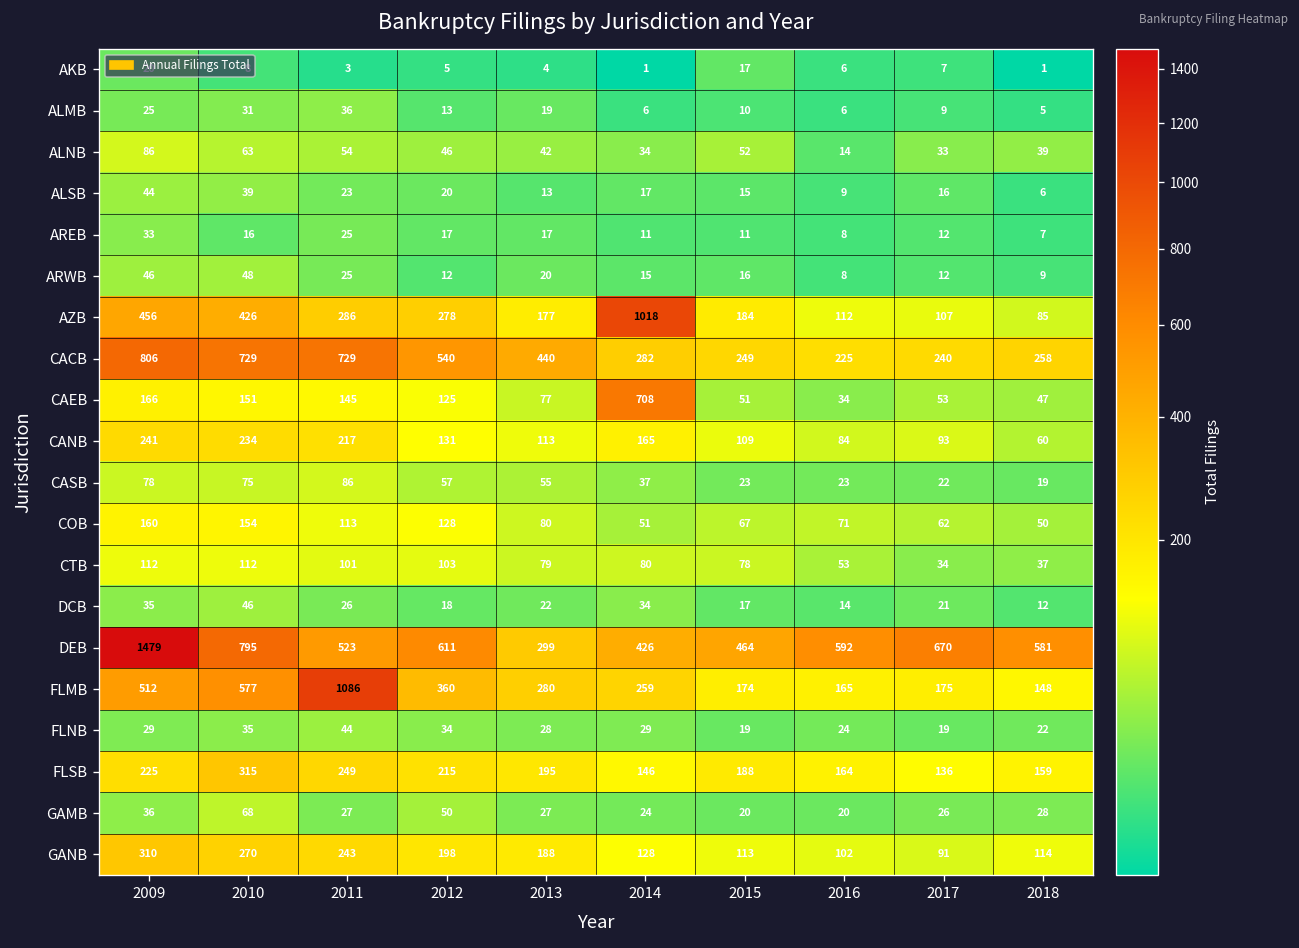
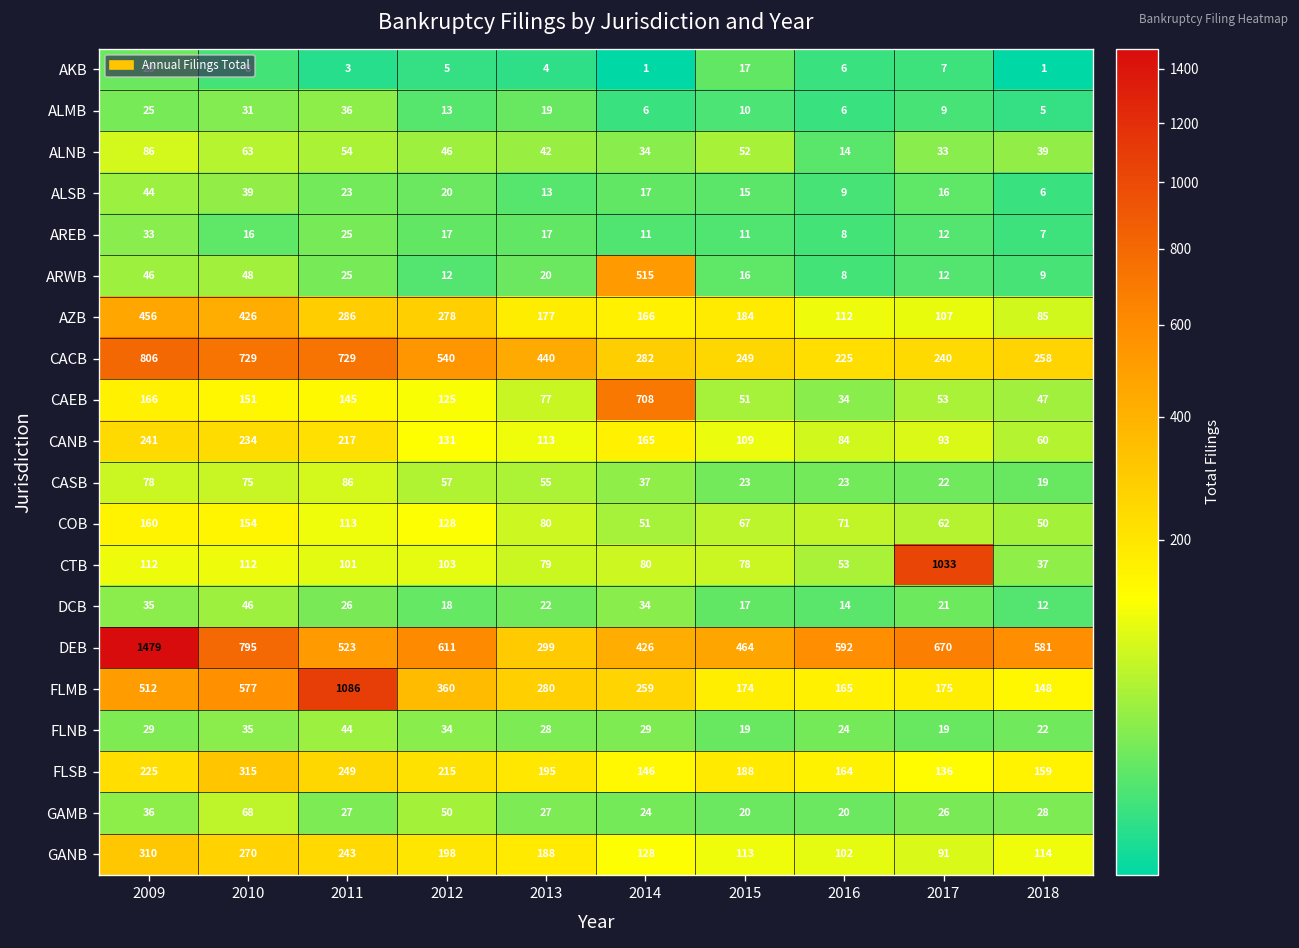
  {
    "AKB": {
      "2011": 3,
      "2012": 5,
      "2013": 4,
      "2014": 1,
      "2015": 17,
      "2016": 6,
      "2017": 7,
      "2018": 1
    },
    "ALMB": {
      "2009": 25,
      "2010": 31,
      "2011": 36,
      "2012": 13,
      "2013": 19,
      "2014": 6,
      "2015": 10,
      "2016": 6,
      "2017": 9,
      "2018": 5
    },
    "ALNB": {
      "2009": 86,
      "2010": 63,
      "2011": 54,
      "2012": 46,
      "2013": 42,
      "2014": 34,
      "2015": 52,
      "2016": 14,
      "2017": 33,
      "2018": 39
    },
    "ALSB": {
      "2009": 44,
      "2010": 39,
      "2011": 23,
      "2012": 20,
      "2013": 13,
      "2014": 17,
      "2015": 15,
      "2016": 9,
      "2017": 16,
      "2018": 6
    },
    "AREB": {
      "2009": 33,
      "2010": 16,
      "2011": 25,
      "2012": 17,
      "2013": 17,
      "2014": 11,
      "2015": 11,
      "2016": 8,
      "2017": 12,
      "2018": 7
    },
    "ARWB": {
      "2009": 46,
      "2010": 48,
      "2011": 25,
      "2012": 12,
      "2013": 20,
-     "2014": 15,
+     "2014": 515,
      "2015": 16,
      "2016": 8,
      "2017": 12,
      "2018": 9
    },
    "AZB": {
      "2009": 456,
      "2010": 426,
      "2011": 286,
      "2012": 278,
      "2013": 177,
-     "2014": 1018,
+     "2014": 166,
      "2015": 184,
      "2016": 112,
      "2017": 107,
      "2018": 85
    },
    "CACB": {
      "2009": 806,
      "2010": 729,
      "2011": 729,
      "2012": 540,
      "2013": 440,
      "2014": 282,
      "2015": 249,
      "2016": 225,
      "2017": 240,
      "2018": 258
    },
    "CAEB": {
      "2009": 166,
      "2010": 151,
      "2011": 145,
      "2012": 125,
      "2013": 77,
      "2014": 708,
      "2015": 51,
      "2016": 34,
      "2017": 53,
      "2018": 47
    },
    "CANB": {
      "2009": 241,
      "2010": 234,
      "2011": 217,
      "2012": 131,
      "2013": 113,
      "2014": 165,
      "2015": 109,
      "2016": 84,
      "2017": 93,
      "2018": 60
    },
    "CASB": {
      "2009": 78,
      "2010": 75,
      "2011": 86,
      "2012": 57,
      "2013": 55,
      "2014": 37,
      "2015": 23,
      "2016": 23,
      "2017": 22,
      "2018": 19
    },
    "COB": {
      "2009": 160,
      "2010": 154,
      "2011": 113,
      "2012": 128,
      "2013": 80,
      "2014": 51,
      "2015": 67,
      "2016": 71,
      "2017": 62,
      "2018": 50
    },
    "CTB": {
      "2009": 112,
      "2010": 112,
      "2011": 101,
      "2012": 103,
      "2013": 79,
      "2014": 80,
      "2015": 78,
      "2016": 53,
-     "2017": 34,
+     "2017": 1033,
      "2018": 37
    },
    "DCB": {
      "2009": 35,
      "2010": 46,
      "2011": 26,
      "2012": 18,
      "2013": 22,
      "2014": 34,
      "2015": 17,
      "2016": 14,
      "2017": 21,
      "2018": 12
    },
    "DEB": {
      "2009": 1479,
      "2010": 795,
      "2011": 523,
      "2012": 611,
      "2013": 299,
      "2014": 426,
      "2015": 464,
      "2016": 592,
      "2017": 670,
      "2018": 581
    },
    "FLMB": {
      "2009": 512,
      "2010": 577,
      "2011": 1086,
      "2012": 360,
      "2013": 280,
      "2014": 259,
      "2015": 174,
      "2016": 165,
      "2017": 175,
      "2018": 148
    },
    "FLNB": {
      "2009": 29,
      "2010": 35,
      "2011": 44,
      "2012": 34,
      "2013": 28,
      "2014": 29,
      "2015": 19,
      "2016": 24,
      "2017": 19,
      "2018": 22
    },
    "FLSB": {
      "2009": 225,
      "2010": 315,
      "2011": 249,
      "2012": 215,
      "2013": 195,
      "2014": 146,
      "2015": 188,
      "2016": 164,
      "2017": 136,
      "2018": 159
    },
    "GAMB": {
      "2009": 36,
      "2010": 68,
      "2011": 27,
      "2012": 50,
      "2013": 27,
      "2014": 24,
      "2015": 20,
      "2016": 20,
      "2017": 26,
      "2018": 28
    },
    "GANB": {
      "2009": 310,
      "2010": 270,
      "2011": 243,
      "2012": 198,
      "2013": 188,
      "2014": 128,
      "2015": 113,
      "2016": 102,
      "2017": 91,
      "2018": 114
    }
  }
